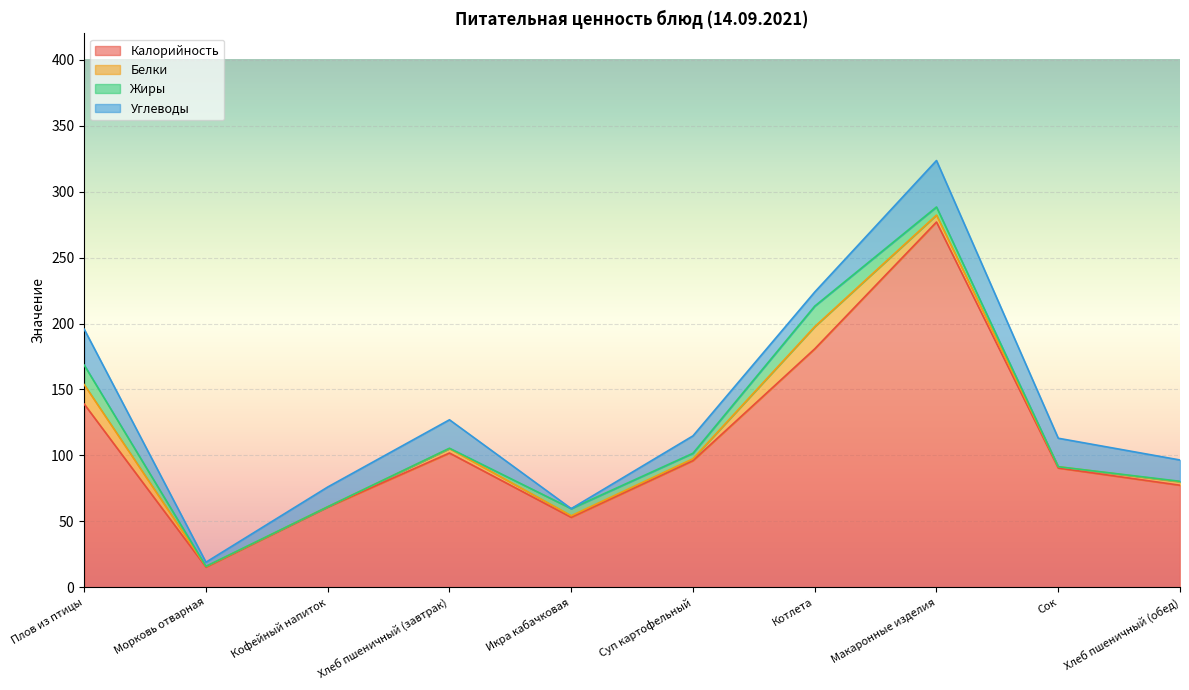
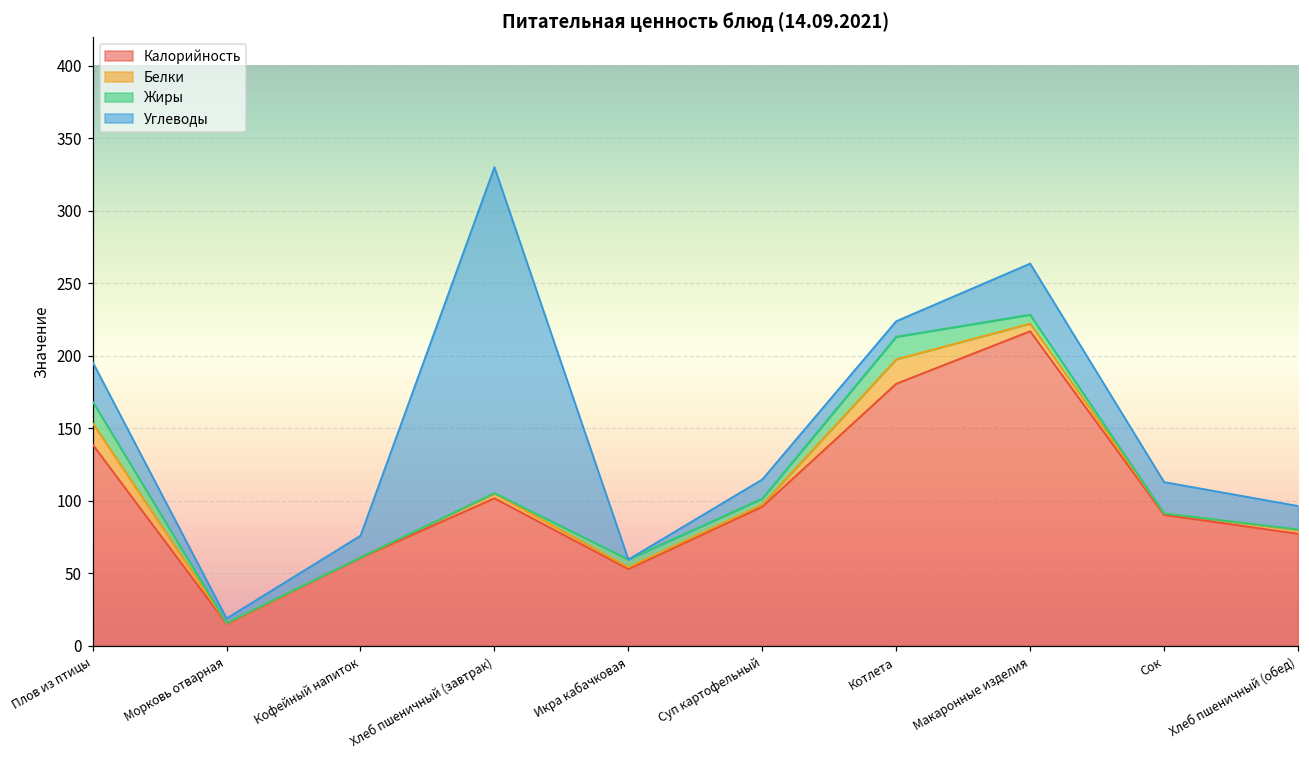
  {
    "Калорийность": {
      "Плов из птицы": 139,
      "Хлеб пшеничный (завтрак)": 102,
      "Котлета": 181,
-     "Макаронные изделия": 277,
+     "Макаронные изделия": 217,
      "Хлеб пшеничный (обед)": 77
    },
    "Белки": {
      "Плов из птицы": 15,
      "Котлета": 17,
      "Макаронные изделия": 5
    },
    "Жиры": {
      "Плов из птицы": 15,
      "Суп картофельный": 4,
      "Котлета": 16,
      "Макаронные изделия": 6
    },
    "Углеводы": {
      "Плов из птицы": 27,
      "Морковь отварная": 3,
      "Кофейный напиток": 15,
-     "Хлеб пшеничный (завтрак)": 22,
+     "Хлеб пшеничный (завтрак)": 225,
      "Суп картофельный": 13,
      "Котлета": 11,
      "Макаронные изделия": 35,
      "Сок": 22,
      "Хлеб пшеничный (обед)": 16
    }
  }
